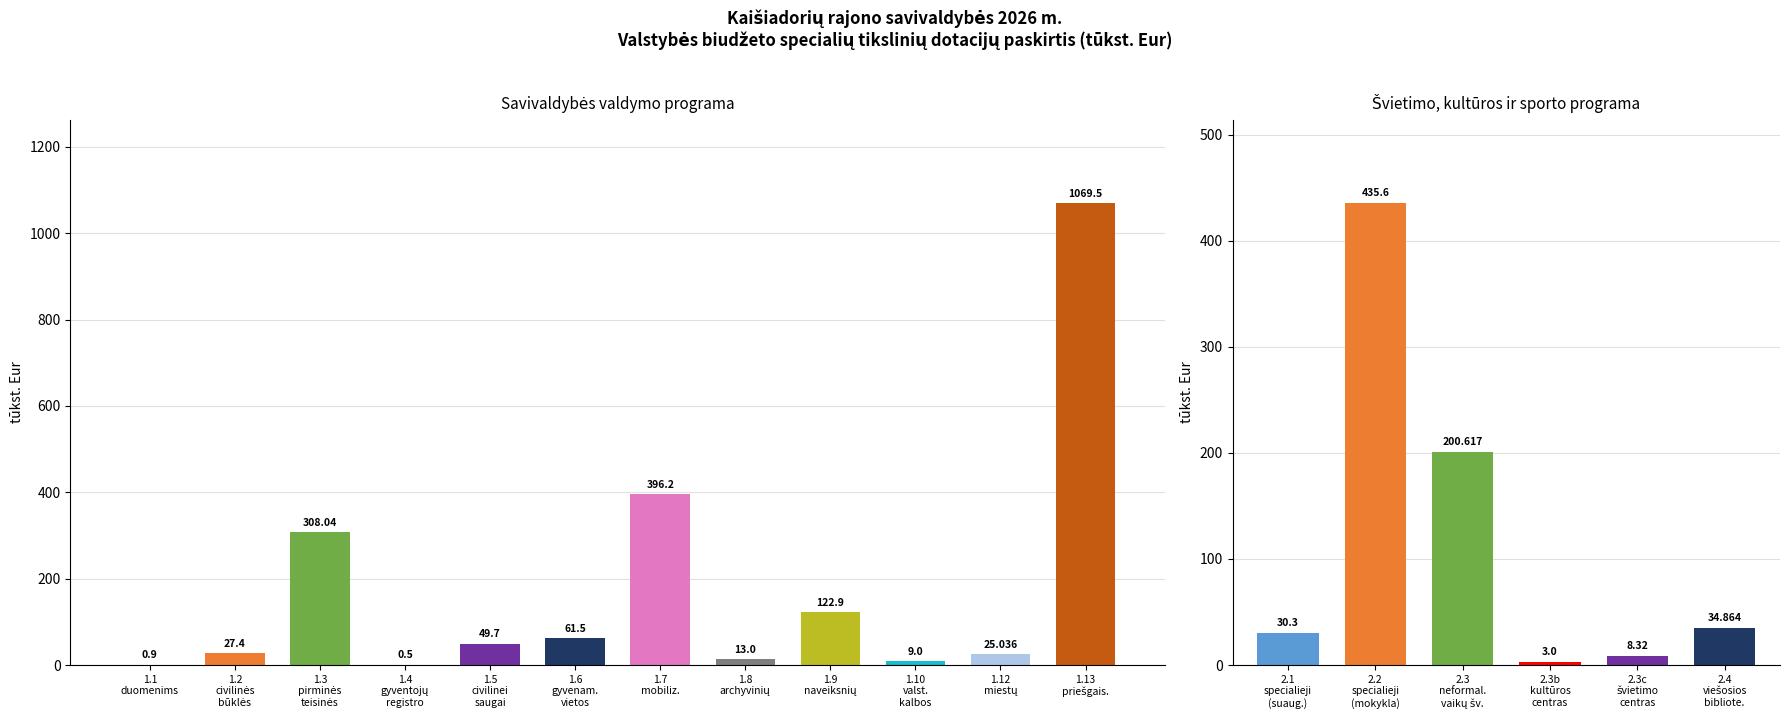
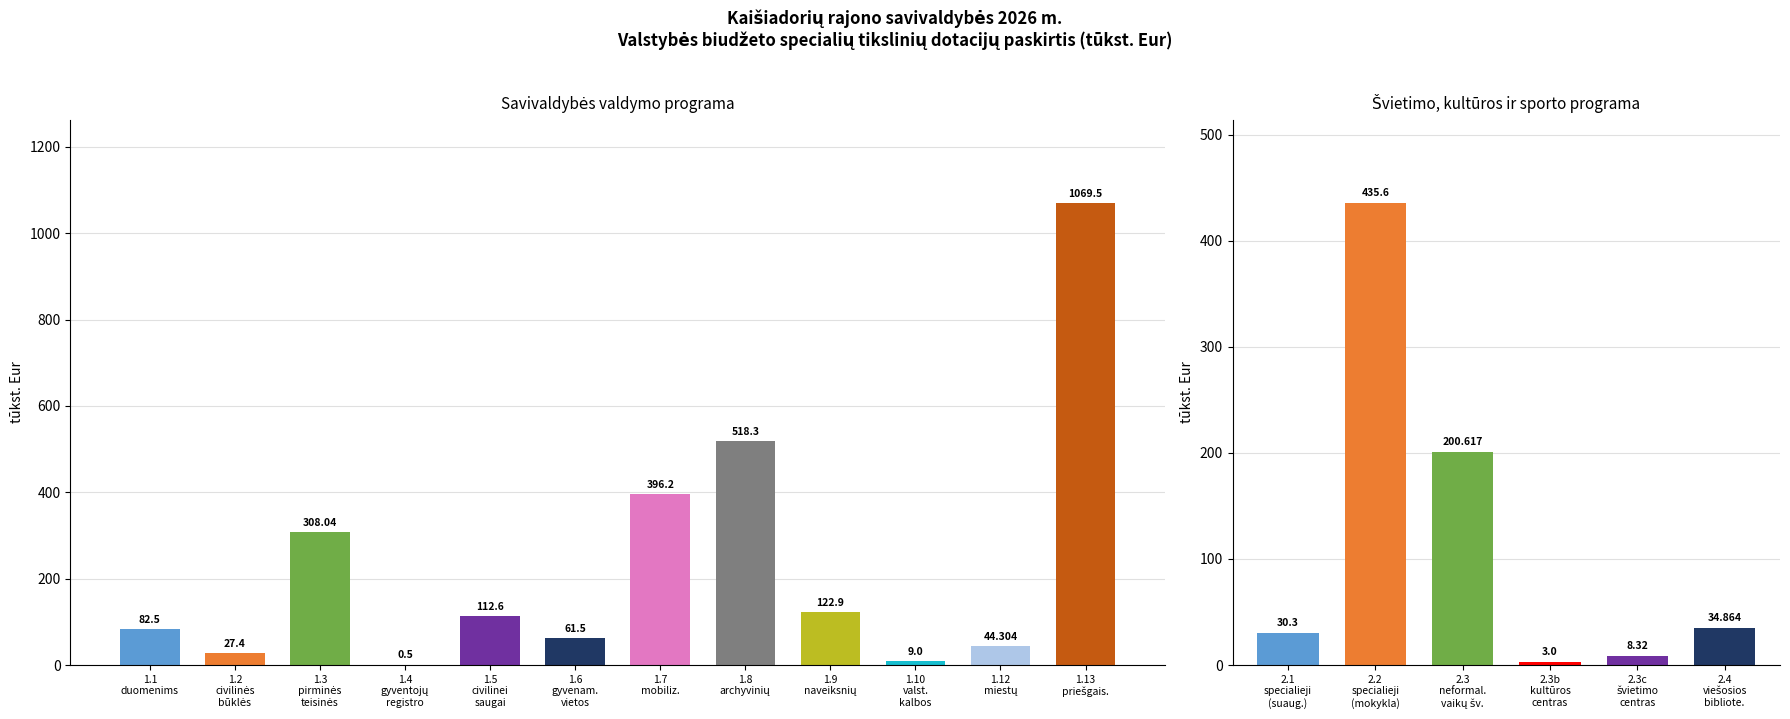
  {
    "Savivaldybės valdymo programa": {
-     "1.1 duomenims": 0.9,
+     "1.1 duomenims": 82.5,
      "1.2 civilinės būklės": 27.4,
      "1.3 pirminės teisinės": 308.04,
      "1.4 gyventojų registro": 0.5,
-     "1.5 civilinei saugai": 49.7,
+     "1.5 civilinei saugai": 112.6,
      "1.6 gyvenam. vietos": 61.5,
      "1.7 mobiliz.": 396.2,
-     "1.8 archyvinių": 13.0,
+     "1.8 archyvinių": 518.3,
      "1.9 naveiksnių": 122.9,
      "1.10 valst. kalbos": 9.0,
-     "1.12 miestų": 25.036,
+     "1.12 miestų": 44.304,
      "1.13 priešgais.": 1069.5
    },
    "Švietimo, kultūros ir sporto programa": {
      "2.1 specialieji (suaug.)": 30.3,
      "2.2 specialieji (mokykla)": 435.6,
      "2.3 neformal. vaikų šv.": 200.617,
      "2.3b kultūros centras": 3.0,
      "2.3c švietimo centras": 8.32,
      "2.4 viešosios bibliote.": 34.864
    }
  }
